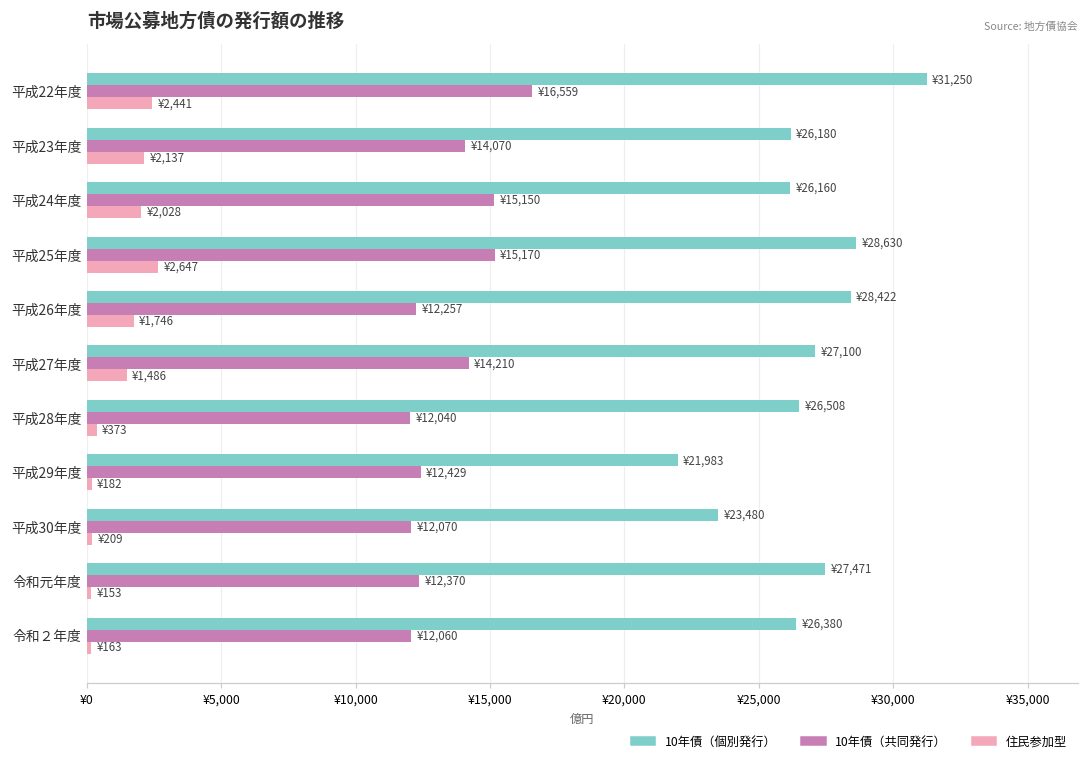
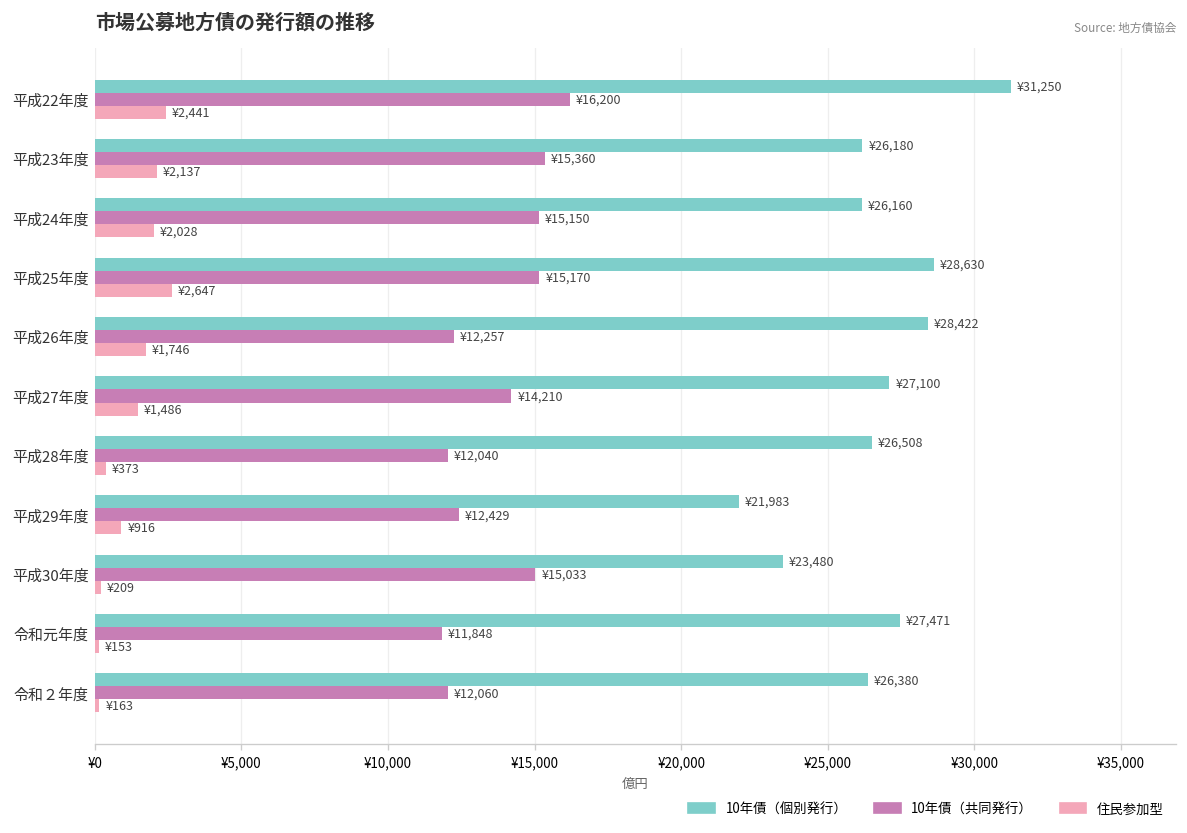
  {
    "10年債（個別発行）": {
      "平成22年度": "¥31,250",
      "平成23年度": "¥26,180",
      "平成24年度": "¥26,160",
      "平成25年度": "¥28,630",
      "平成26年度": "¥28,422",
      "平成27年度": "¥27,100",
      "平成28年度": "¥26,508",
      "平成29年度": "¥21,983",
      "平成30年度": "¥23,480",
      "令和元年度": "¥27,471",
      "令和２年度": "¥26,380"
    },
    "10年債（共同発行）": {
-     "平成22年度": "¥16,559",
-     "平成23年度": "¥14,070",
+     "平成22年度": "¥16,200",
+     "平成23年度": "¥15,360",
      "平成24年度": "¥15,150",
      "平成25年度": "¥15,170",
      "平成26年度": "¥12,257",
      "平成27年度": "¥14,210",
      "平成28年度": "¥12,040",
      "平成29年度": "¥12,429",
-     "平成30年度": "¥12,070",
-     "令和元年度": "¥12,370",
+     "平成30年度": "¥15,033",
+     "令和元年度": "¥11,848",
      "令和２年度": "¥12,060"
    },
    "住民参加型": {
      "平成22年度": "¥2,441",
      "平成23年度": "¥2,137",
      "平成24年度": "¥2,028",
      "平成25年度": "¥2,647",
      "平成26年度": "¥1,746",
      "平成27年度": "¥1,486",
      "平成28年度": "¥373",
-     "平成29年度": "¥182",
+     "平成29年度": "¥916",
      "平成30年度": "¥209",
      "令和元年度": "¥153",
      "令和２年度": "¥163"
    }
  }
